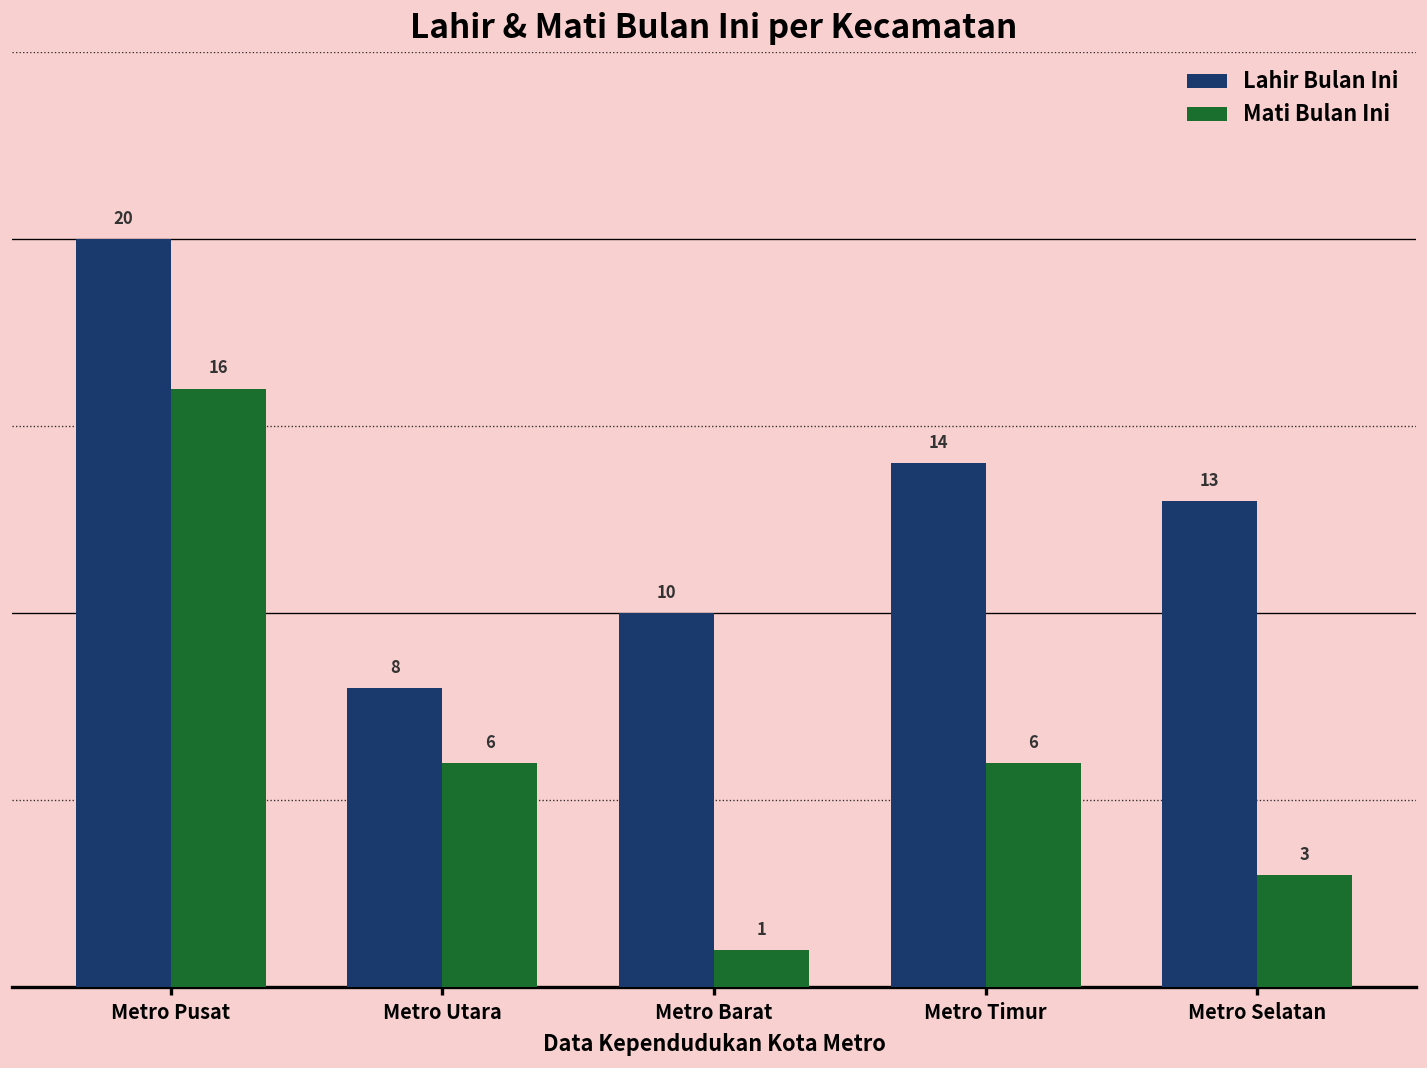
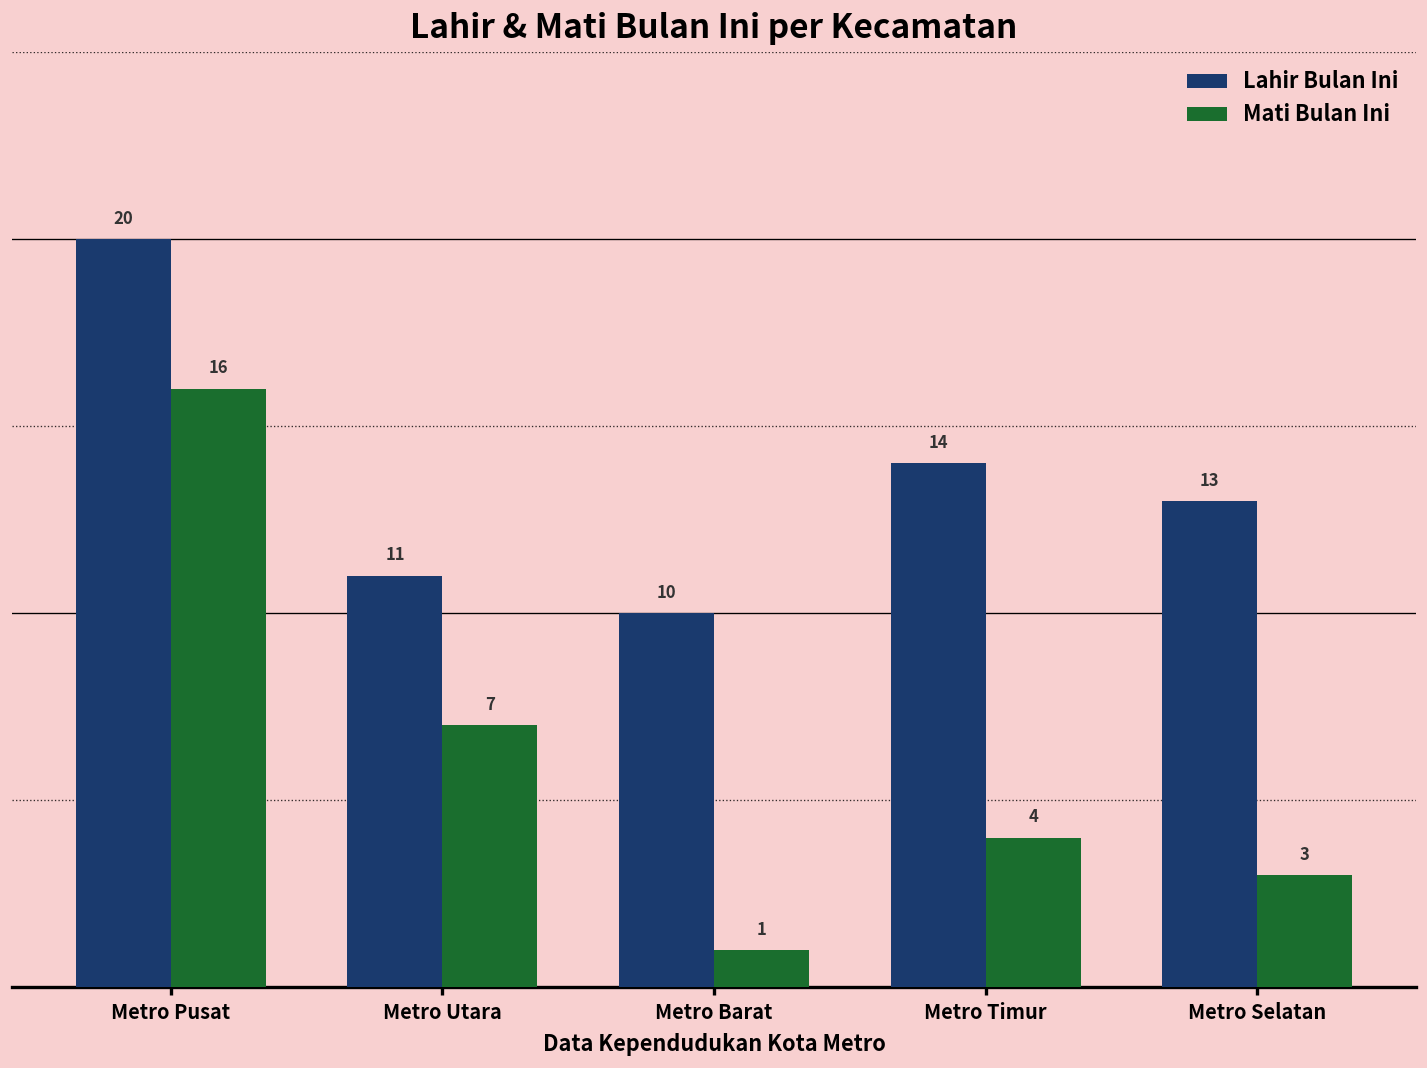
  {
    "Lahir Bulan Ini": {
      "Metro Pusat": 20,
-     "Metro Utara": 8,
+     "Metro Utara": 11,
      "Metro Barat": 10,
      "Metro Timur": 14,
      "Metro Selatan": 13
    },
    "Mati Bulan Ini": {
      "Metro Pusat": 16,
-     "Metro Utara": 6,
+     "Metro Utara": 7,
      "Metro Barat": 1,
-     "Metro Timur": 6,
+     "Metro Timur": 4,
      "Metro Selatan": 3
    }
  }
